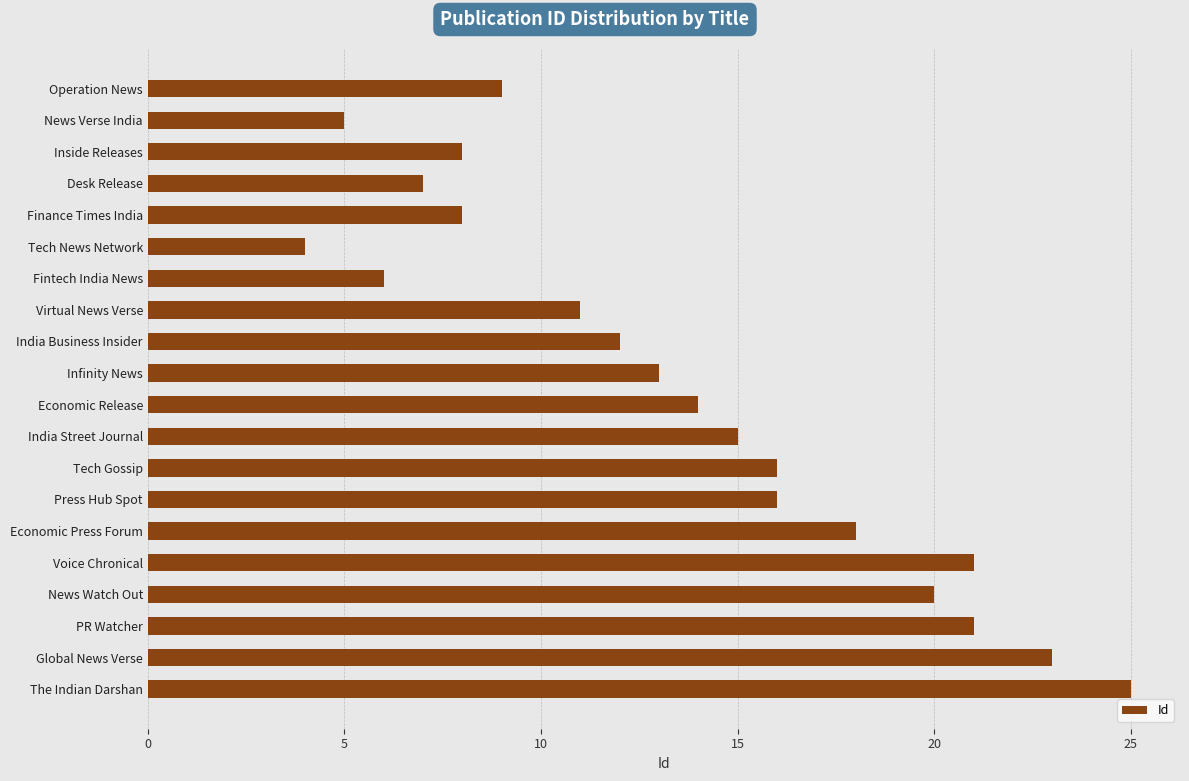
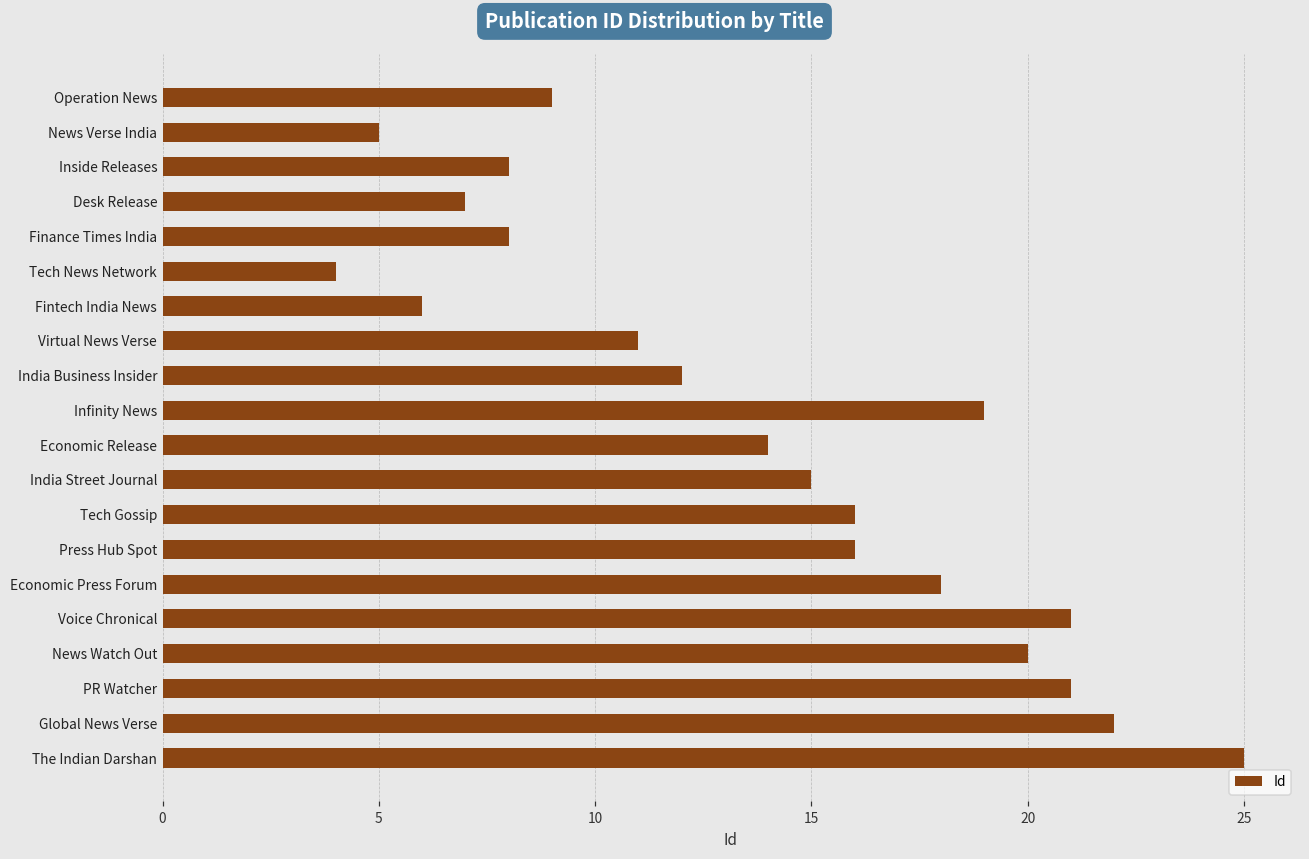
  {
    "Operation News": 9,
    "News Verse India": 5,
    "Inside Releases": 8,
    "Desk Release": 7,
    "Finance Times India": 8,
    "Tech News Network": 4,
    "Fintech India News": 6,
    "Virtual News Verse": 11,
    "India Business Insider": 12,
-   "Infinity News": 13,
+   "Infinity News": 19,
    "Economic Release": 14,
    "India Street Journal": 15,
    "Tech Gossip": 16,
    "Press Hub Spot": 16,
    "Economic Press Forum": 18,
    "Voice Chronical": 21,
    "News Watch Out": 20,
    "PR Watcher": 21,
-   "Global News Verse": 23,
+   "Global News Verse": 22,
    "The Indian Darshan": 25
  }
